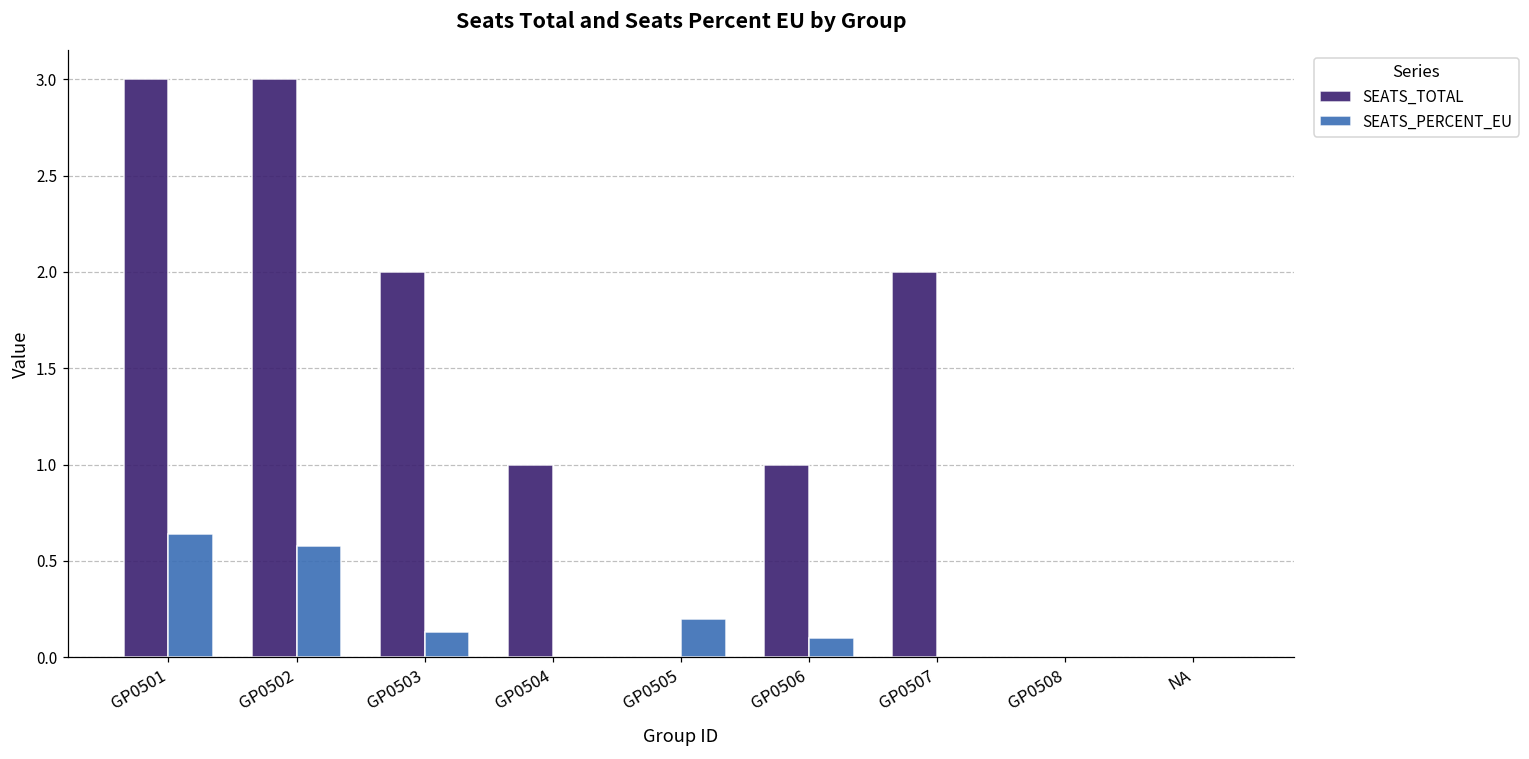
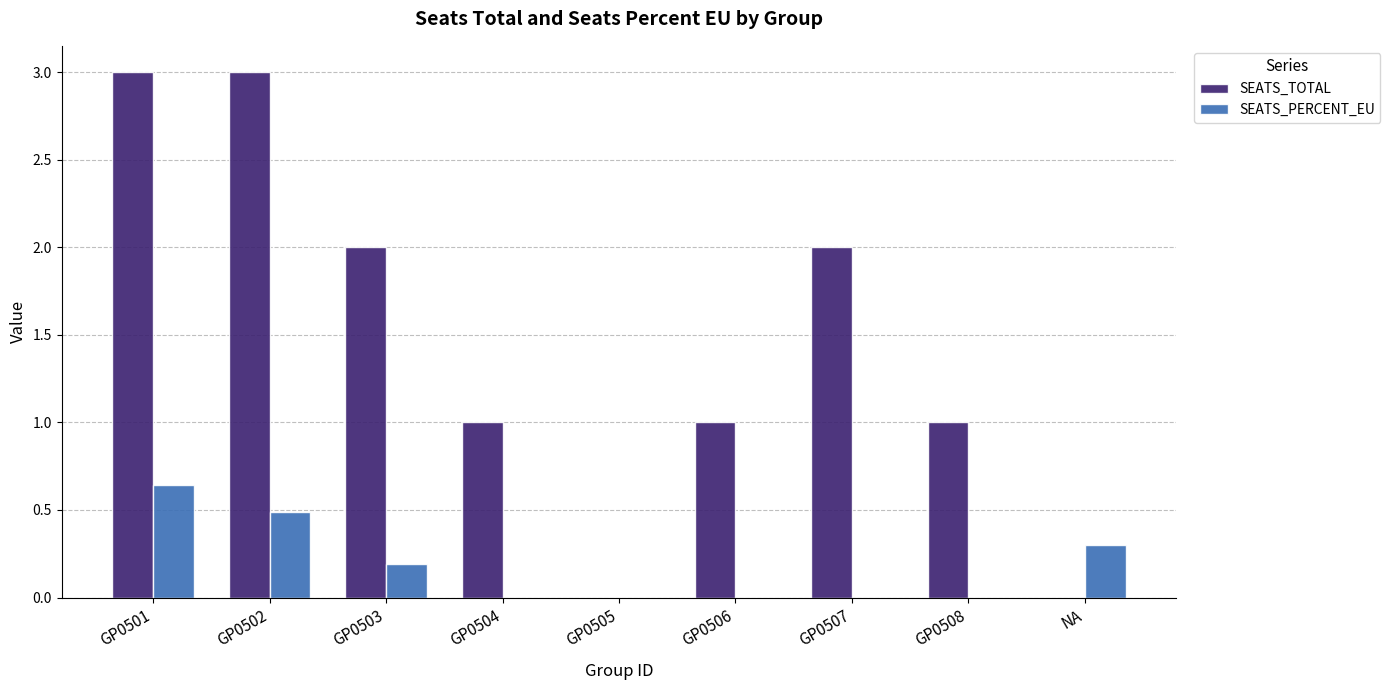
  {
    "SEATS_TOTAL": {
      "GP0501": 3,
      "GP0502": 3,
      "GP0503": 2,
      "GP0504": 1,
      "GP0505": 0,
      "GP0506": 1,
      "GP0507": 2,
-     "GP0508": 0,
+     "GP0508": 1,
      "NA": 0
    },
    "SEATS_PERCENT_EU": {
      "GP0501": 0.64,
-     "GP0502": 0.58,
-     "GP0503": 0.13,
+     "GP0502": 0.49,
+     "GP0503": 0.19,
      "GP0504": 0.00,
-     "GP0505": 0.2,
-     "GP0506": 0.1,
+     "GP0505": 0.0,
+     "GP0506": 0.0,
      "GP0507": 0.00,
      "GP0508": 0.00,
-     "NA": 0.0
+     "NA": 0.3
    }
  }
